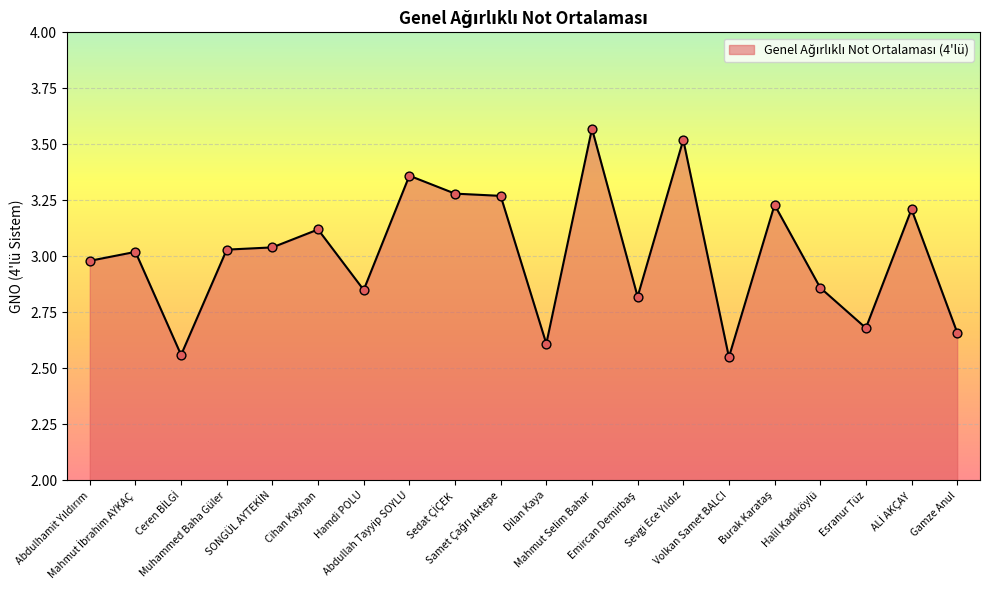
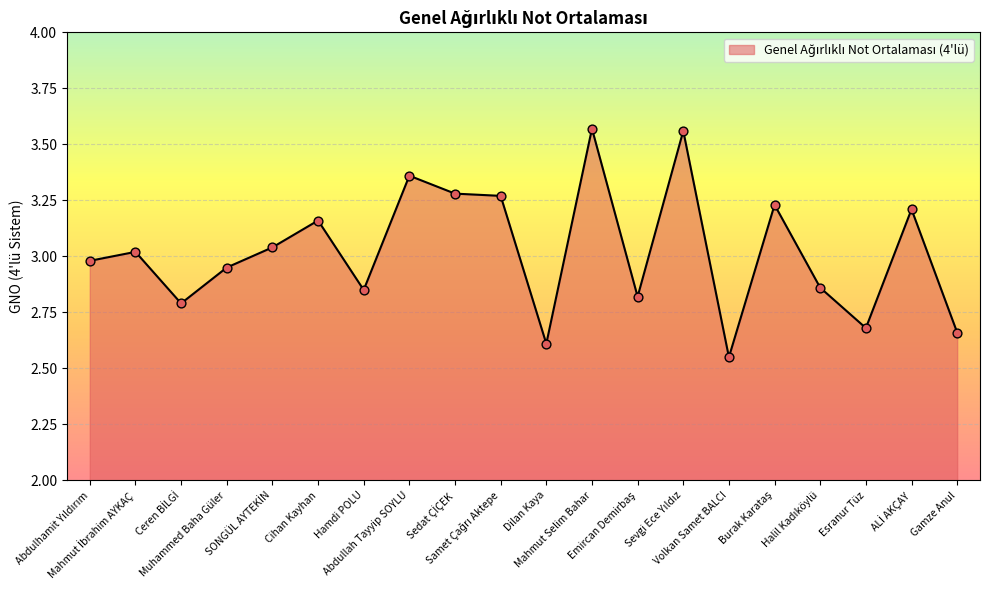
  {
    "Abdulhamit Yıldırım": 2.98,
    "Mahmut İbrahim AYKAÇ": 3.02,
-   "Ceren BİLGİ": 2.56,
-   "Muhammed Baha Güler": 3.03,
+   "Ceren BİLGİ": 2.79,
+   "Muhammed Baha Güler": 2.95,
    "SONGÜL AYTEKİN": 3.04,
-   "Cihan Kayhan": 3.12,
+   "Cihan Kayhan": 3.16,
    "Hamdi POLU": 2.85,
    "Abdullah Tayyip SOYLU": 3.36,
    "Sedat ÇİÇEK": 3.28,
    "Samet Çağrı Aktepe": 3.27,
    "Dilan Kaya": 2.61,
    "Mahmut Selim Bahar": 3.57,
    "Emircan Demirbaş": 2.82,
-   "Sevgi Ece Yıldız": 3.52,
+   "Sevgi Ece Yıldız": 3.56,
    "Volkan Samet BALCI": 2.55,
    "Burak Karataş": 3.23,
    "Halil Kadıköylü": 2.86,
    "Esranur Tüz": 2.68,
    "ALİ AKÇAY": 3.21,
    "Gamze Anul": 2.66
  }
